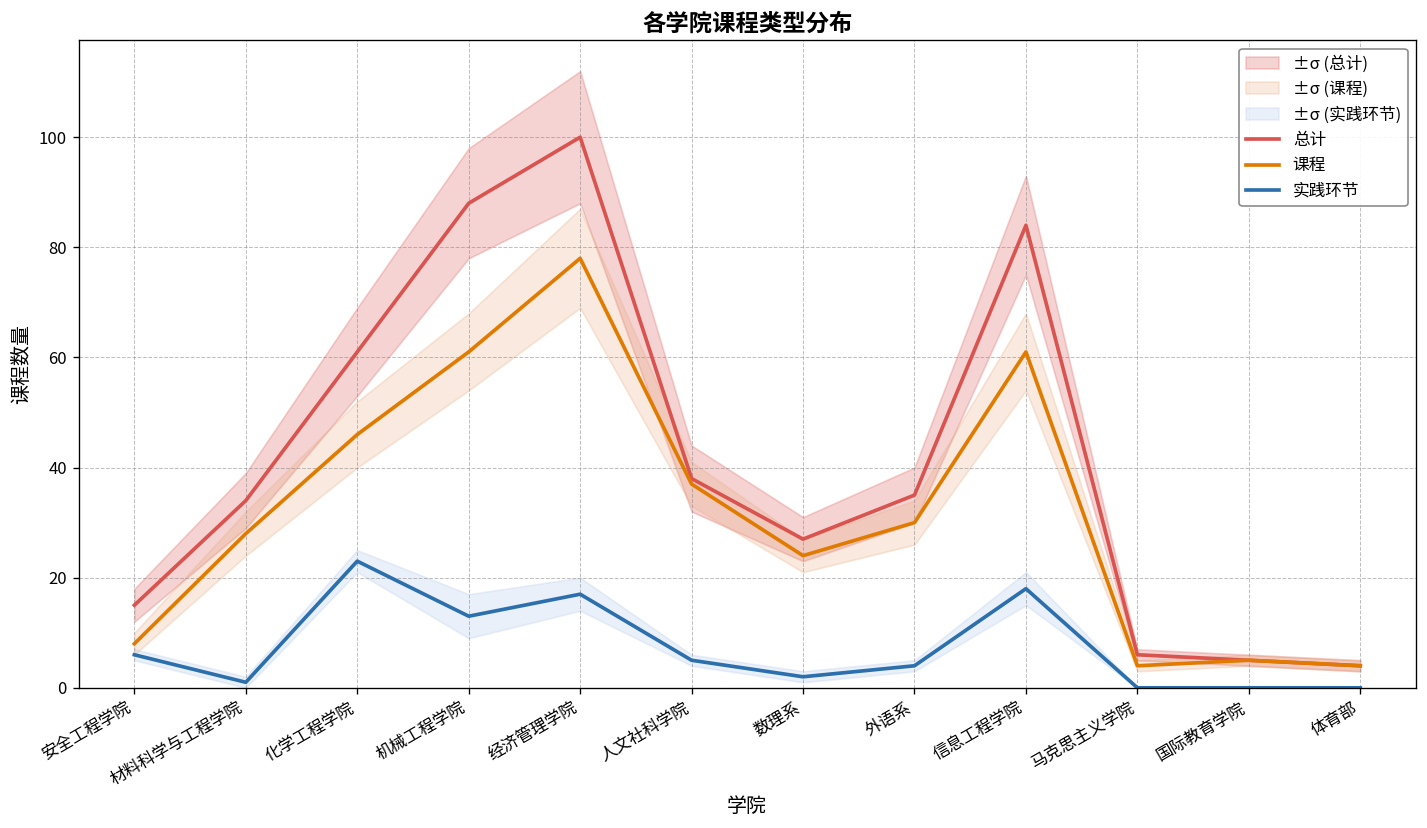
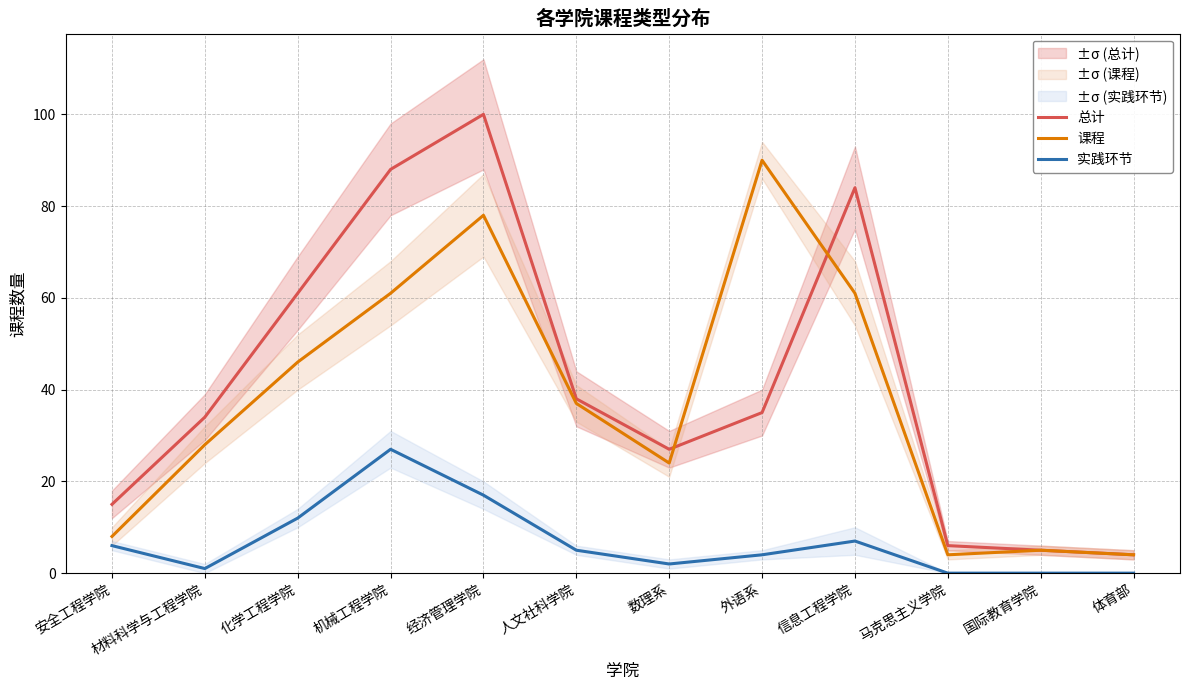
  {
    "课程": {
      "安全工程学院": 8,
      "材料科学与工程学院": 28,
      "化学工程学院": 46,
      "机械工程学院": 61,
      "经济管理学院": 78,
      "人文社科学院": 37,
      "数理系": 24,
-     "外语系": 30,
+     "外语系": 90,
      "信息工程学院": 61,
      "马克思主义学院": 4
    },
    "实践环节": {
      "安全工程学院": 6,
      "材料科学与工程学院": 1,
-     "化学工程学院": 23,
-     "机械工程学院": 13,
+     "化学工程学院": 12,
+     "机械工程学院": 27,
      "经济管理学院": 17,
      "人文社科学院": 5,
      "数理系": 2,
      "外语系": 4,
-     "信息工程学院": 18
+     "信息工程学院": 7
    }
  }
